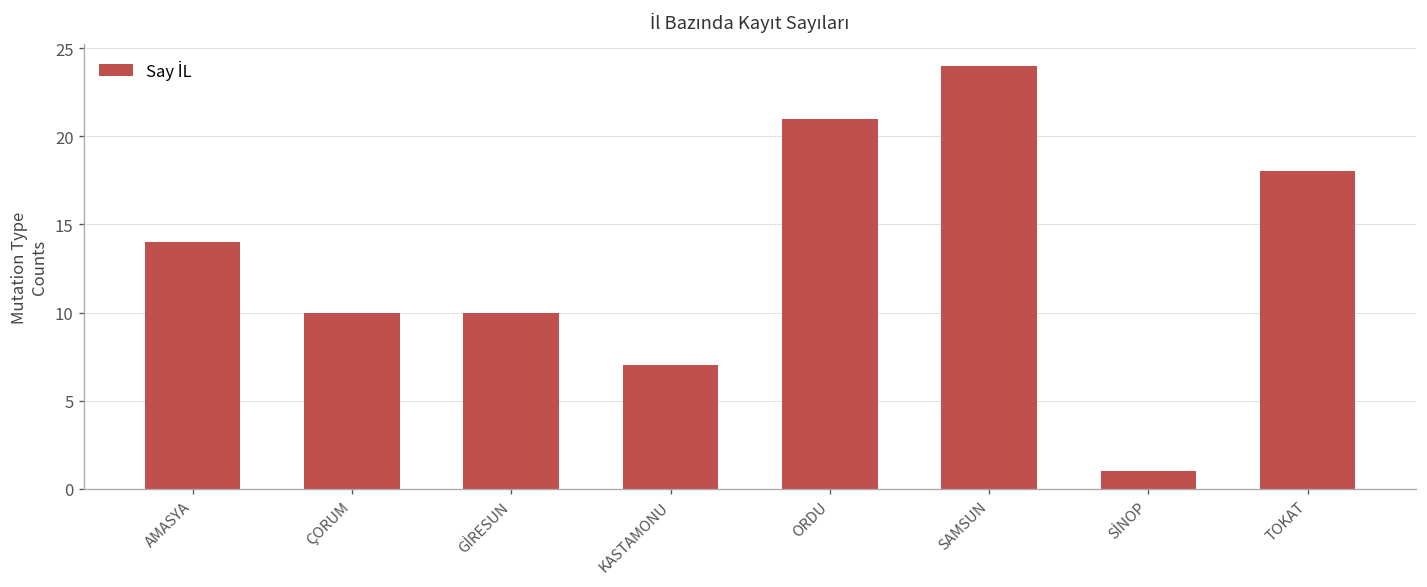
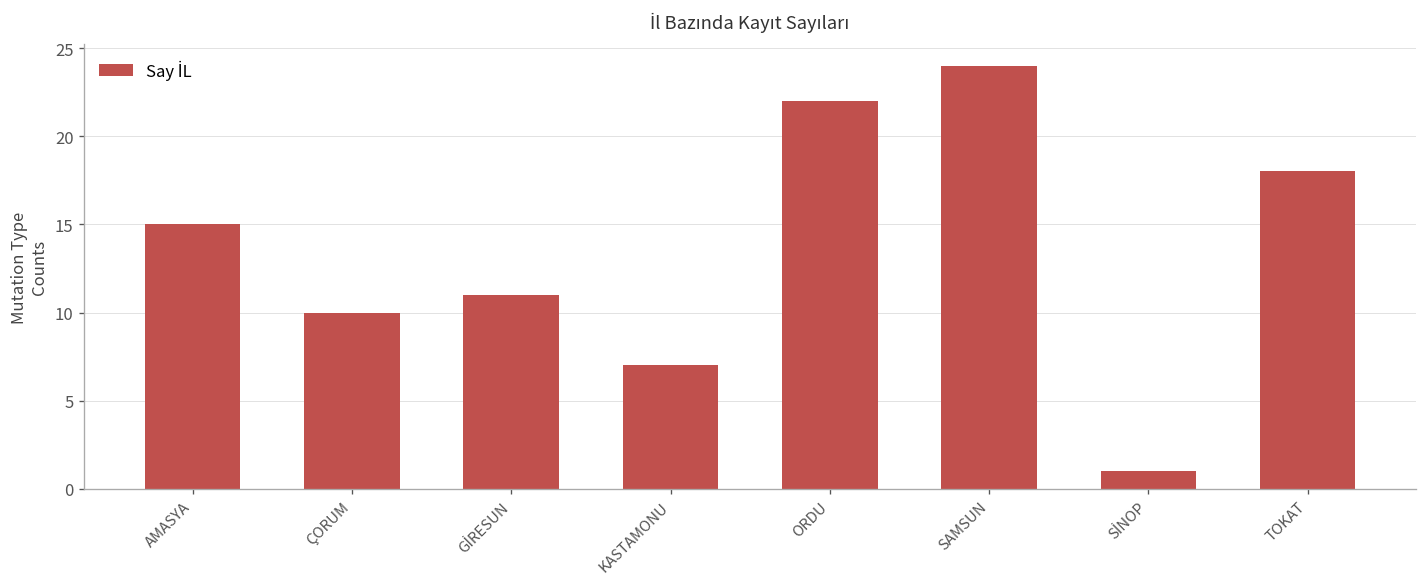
  {
-   "AMASYA": 14,
+   "AMASYA": 15,
    "ÇORUM": 10,
-   "GİRESUN": 10,
+   "GİRESUN": 11,
    "KASTAMONU": 7,
-   "ORDU": 21,
+   "ORDU": 22,
    "SAMSUN": 24,
    "SİNOP": 1,
    "TOKAT": 18
  }
